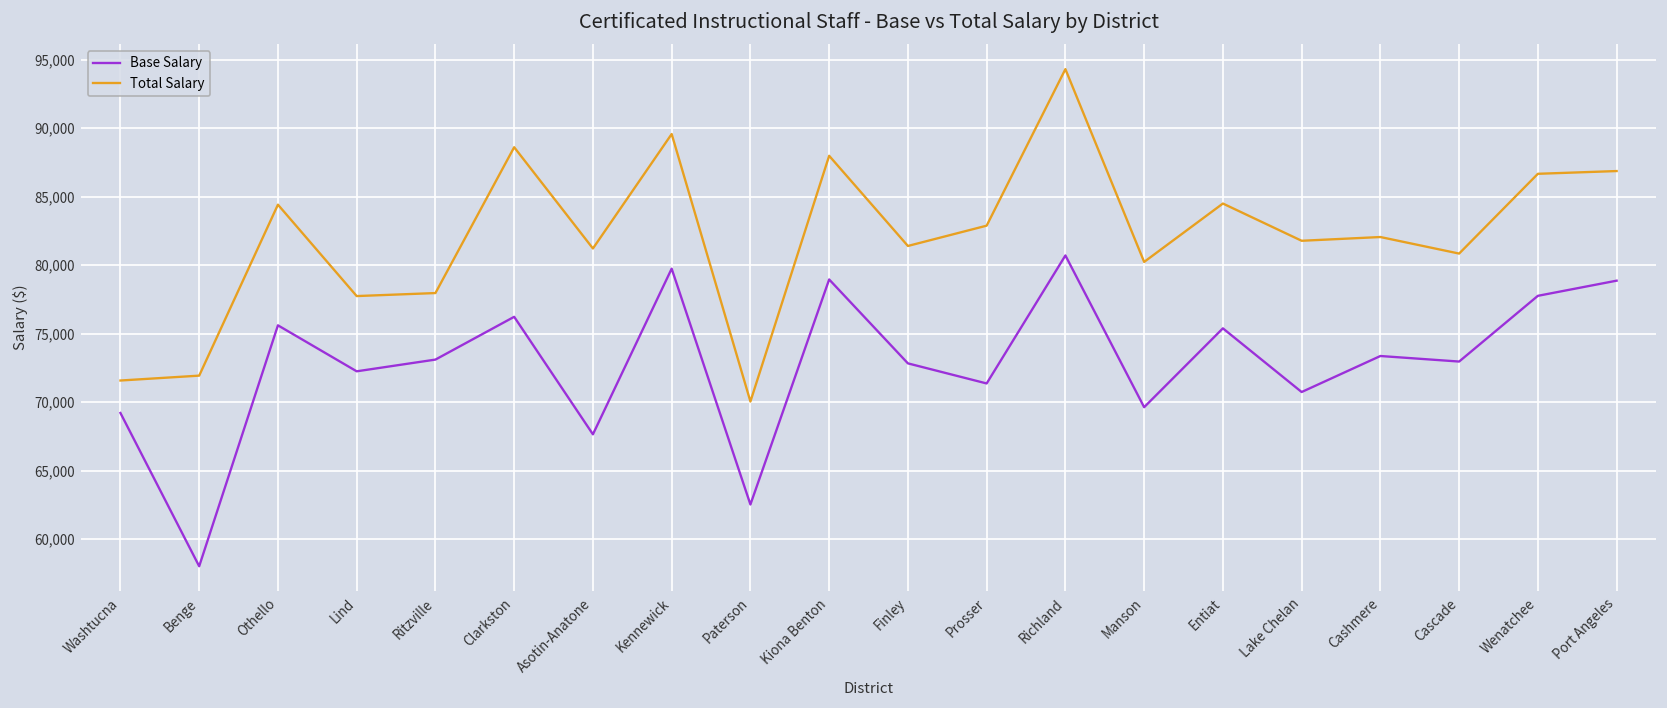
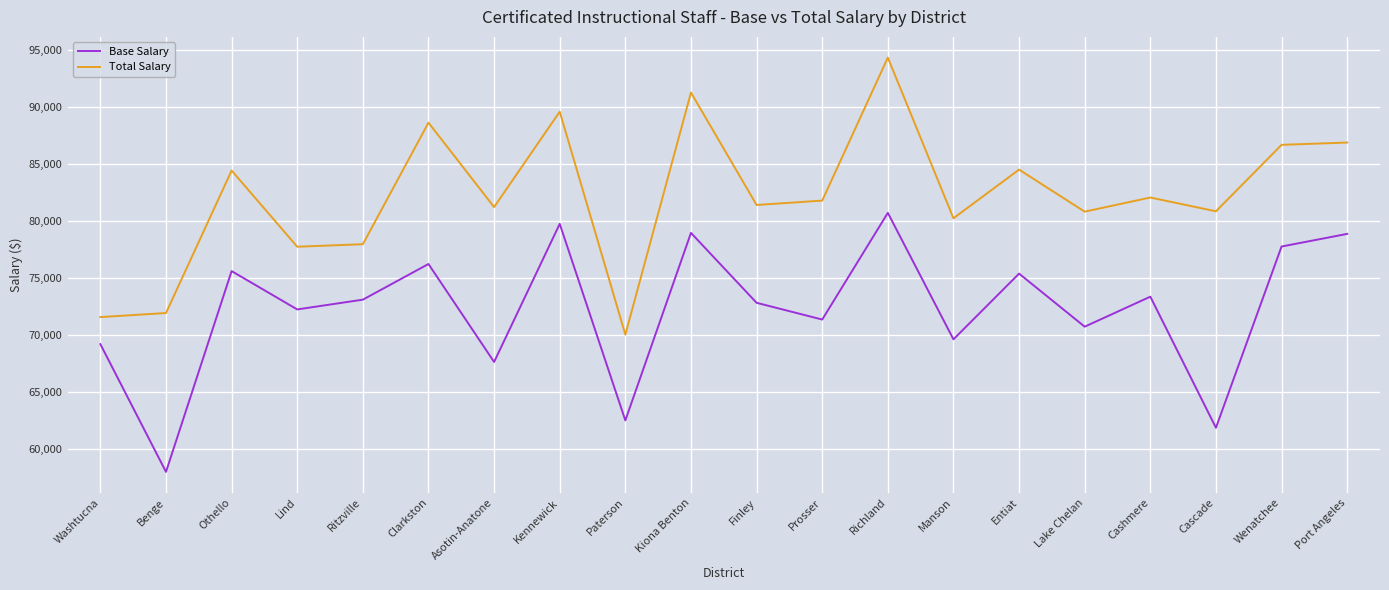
  {
    "Base Salary": {
      "Washtucna": "69,200",
      "Benge": "58,000",
      "Othello": "75,600",
      "Lind": "72,200",
      "Ritzville": "73,100",
      "Clarkston": "76,200",
      "Asotin-Anatone": "67,600",
      "Kennewick": "79,700",
      "Paterson": "62,500",
      "Kiona Benton": "79,000",
      "Finley": "72,800",
      "Prosser": "71,400",
      "Richland": "80,700",
      "Manson": "69,600",
      "Entiat": "75,400",
      "Lake Chelan": "70,700",
      "Cashmere": "73,400",
-     "Cascade": "73,000",
+     "Cascade": "61,900",
      "Wenatchee": "77,800",
      "Port Angeles": "78,900"
    },
    "Total Salary": {
      "Washtucna": "71,600",
      "Benge": "71,900",
      "Othello": "84,400",
      "Lind": "77,700",
      "Ritzville": "78,000",
      "Clarkston": "88,600",
      "Asotin-Anatone": "81,200",
      "Kennewick": "89,600",
      "Paterson": "70,000",
-     "Kiona Benton": "88,000",
+     "Kiona Benton": "91,300",
      "Finley": "81,400",
-     "Prosser": "82,900",
+     "Prosser": "81,800",
      "Richland": "94,300",
      "Manson": "80,200",
      "Entiat": "84,500",
-     "Lake Chelan": "81,800",
+     "Lake Chelan": "80,800",
      "Cashmere": "82,100",
      "Cascade": "80,800",
      "Wenatchee": "86,700",
      "Port Angeles": "86,900"
    }
  }
